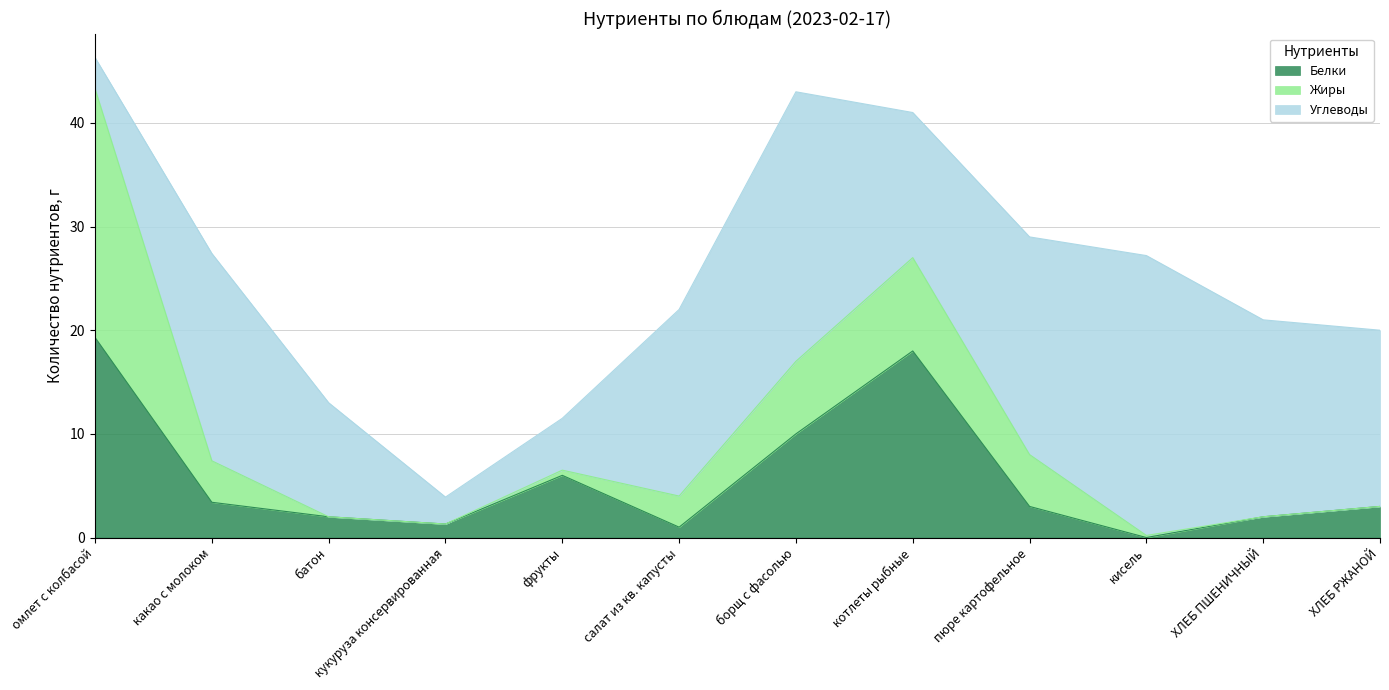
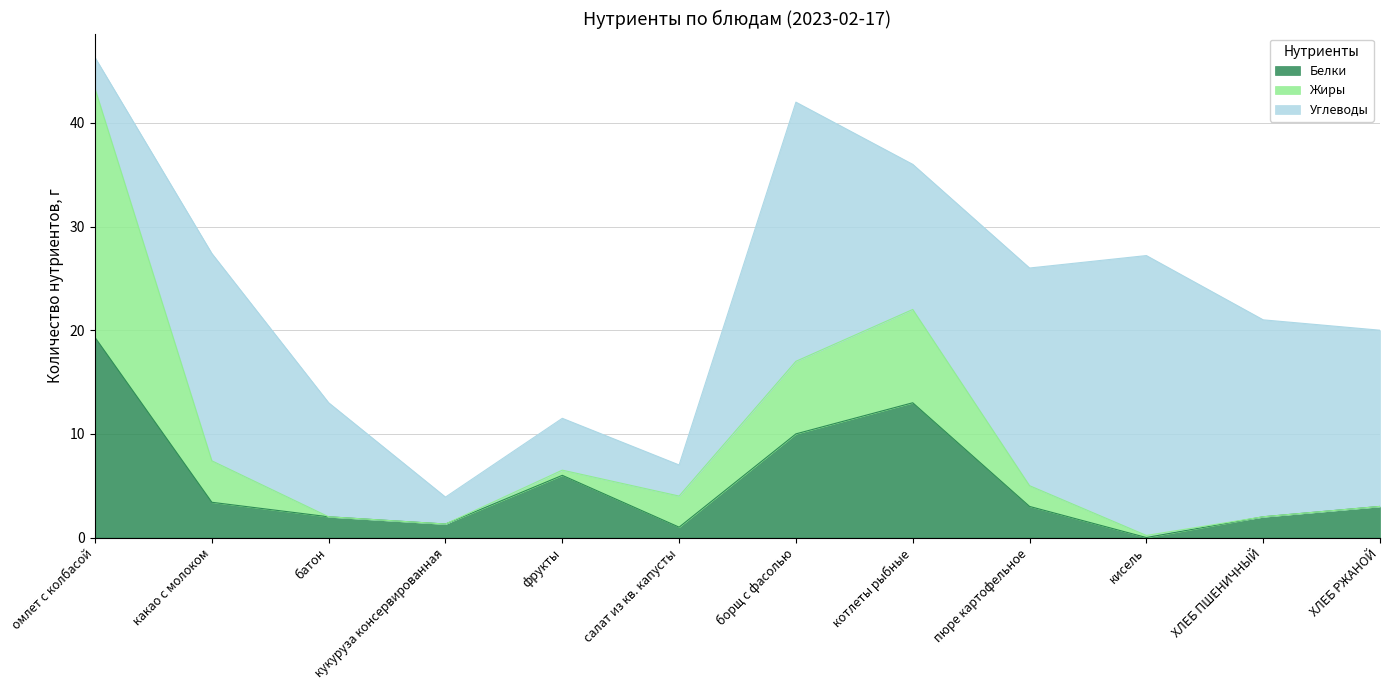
  {
    "Белки": {
      "омлет с колбасой": 19.3,
      "какао с молоком": 3.4,
      "фрукты": 6,
      "салат из кв. капусты": 1,
      "борщ с фасолью": 10,
-     "котлеты рыбные": 18,
+     "котлеты рыбные": 13,
      "пюре картофельное": 3
    },
    "Жиры": {
      "омлет с колбасой": 24,
      "какао с молоком": 4,
      "фрукты": 0.5,
      "салат из кв. капусты": 3,
      "борщ с фасолью": 7,
      "котлеты рыбные": 9,
-     "пюре картофельное": 5
+     "пюре картофельное": 2
    },
    "Углеводы": {
      "омлет с колбасой": 3,
      "какао с молоком": 20,
      "батон": 11,
      "кукуруза консервированная": 2.6,
      "фрукты": 5,
-     "салат из кв. капусты": 18,
-     "борщ с фасолью": 26,
+     "салат из кв. капусты": 3,
+     "борщ с фасолью": 25,
      "котлеты рыбные": 14,
      "пюре картофельное": 21,
      "кисель": 27,
      "ХЛЕБ ПШЕНИЧНЫЙ": 19,
      "ХЛЕБ РЖАНОЙ": 17
    }
  }
